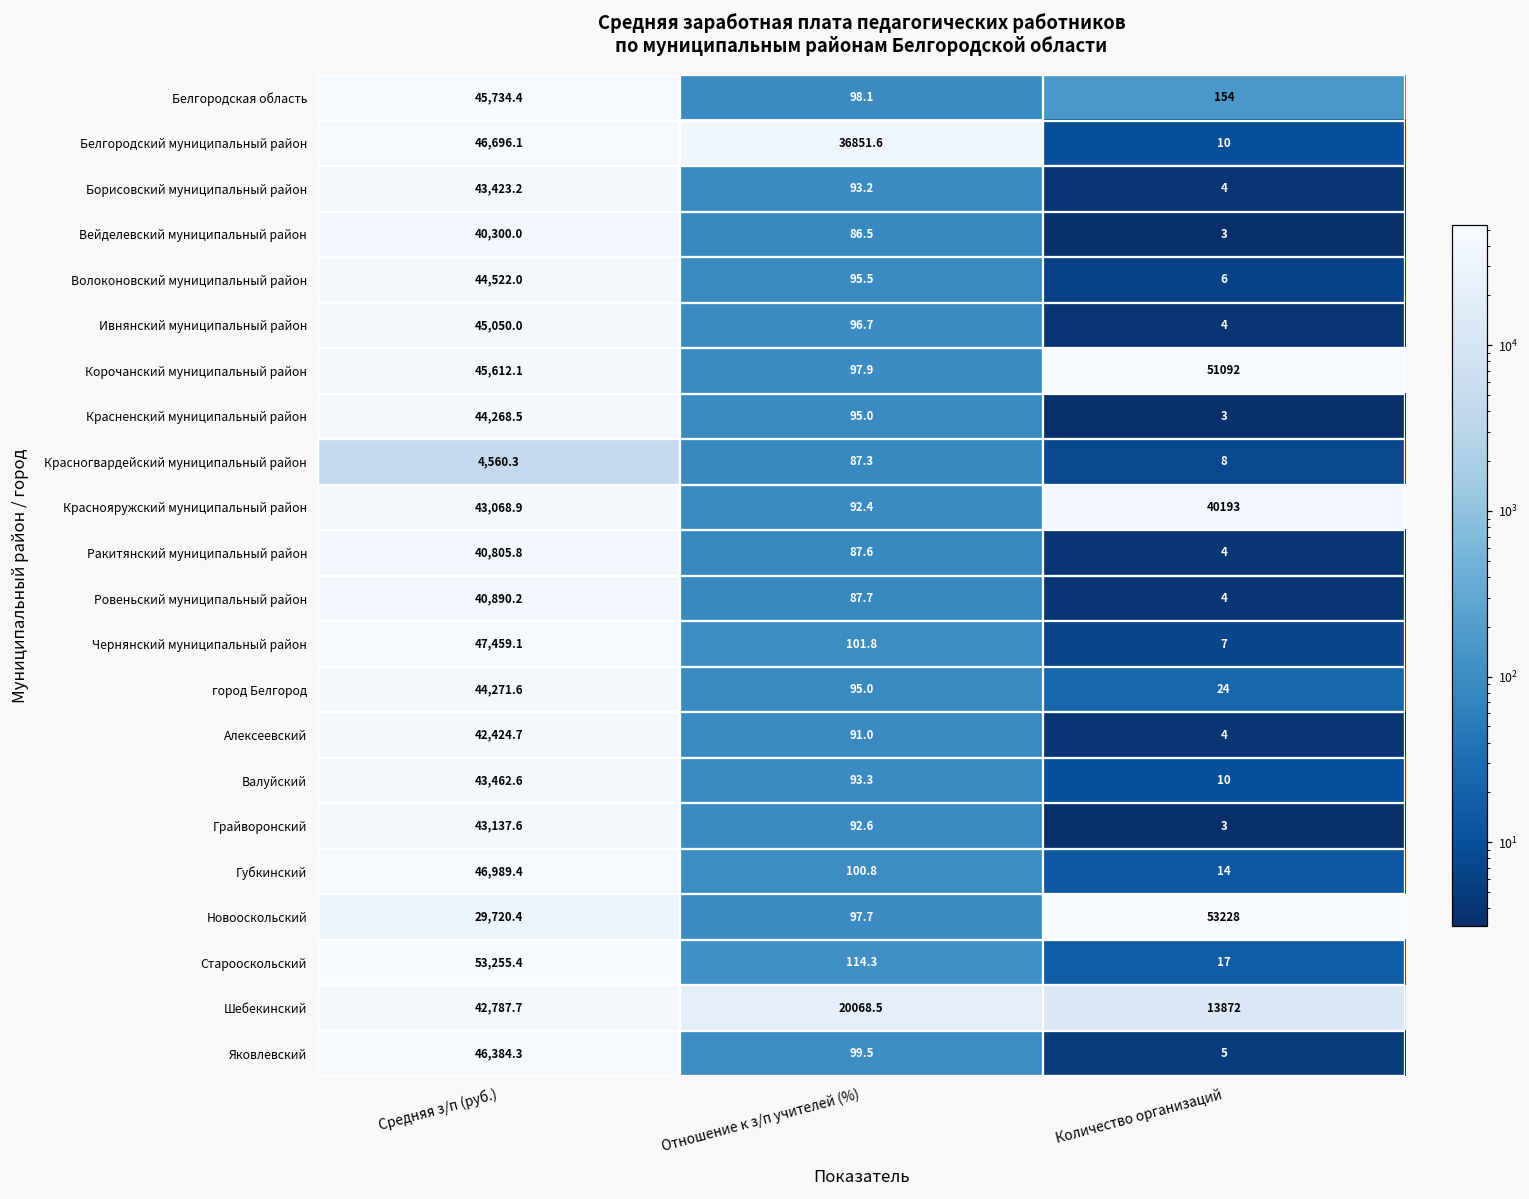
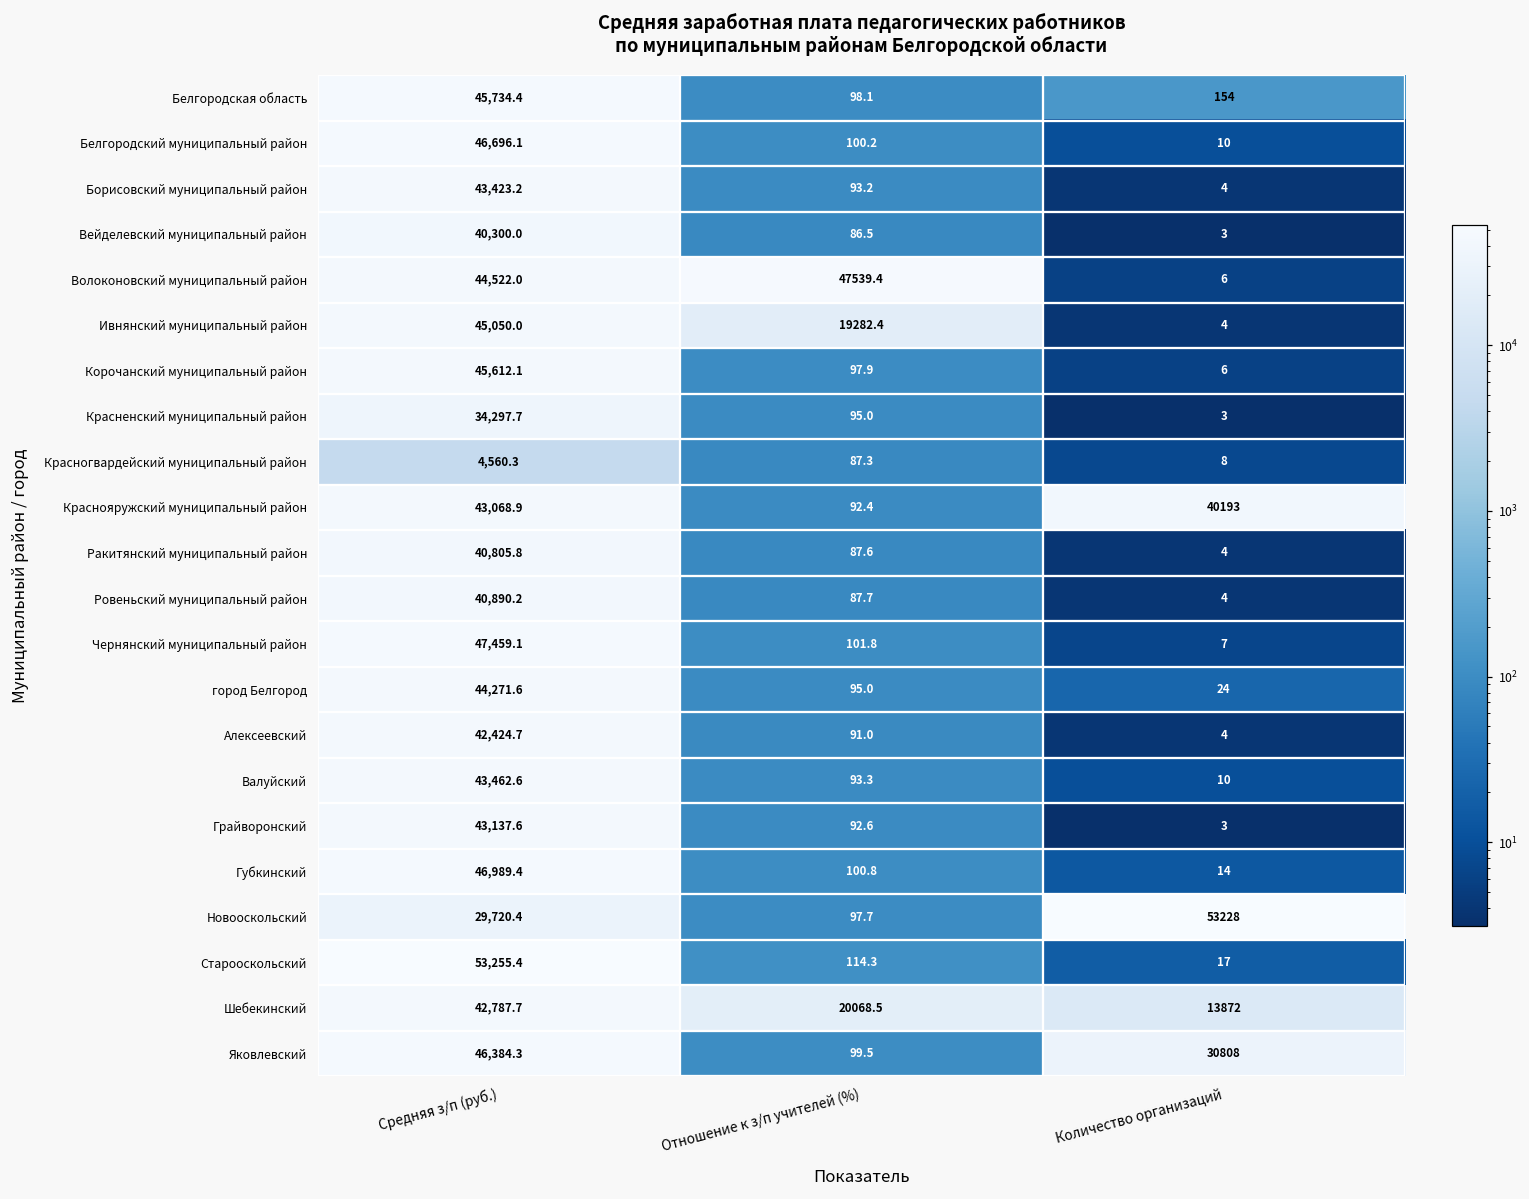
  {
    "Белгородская область": {
      "Средняя з/п (руб.)": "45,734.4",
      "Отношение к з/п учителей (%)": "98.1",
      "Количество организаций": "154"
    },
    "Белгородский муниципальный район": {
      "Средняя з/п (руб.)": "46,696.1",
-     "Отношение к з/п учителей (%)": "36851.6",
+     "Отношение к з/п учителей (%)": "100.2",
      "Количество организаций": "10"
    },
    "Борисовский муниципальный район": {
      "Средняя з/п (руб.)": "43,423.2",
      "Отношение к з/п учителей (%)": "93.2",
      "Количество организаций": "4"
    },
    "Вейделевский муниципальный район": {
      "Средняя з/п (руб.)": "40,300.0",
      "Отношение к з/п учителей (%)": "86.5",
      "Количество организаций": "3"
    },
    "Волоконовский муниципальный район": {
      "Средняя з/п (руб.)": "44,522.0",
-     "Отношение к з/п учителей (%)": "95.5",
+     "Отношение к з/п учителей (%)": "47539.4",
      "Количество организаций": "6"
    },
    "Ивнянский муниципальный район": {
      "Средняя з/п (руб.)": "45,050.0",
-     "Отношение к з/п учителей (%)": "96.7",
+     "Отношение к з/п учителей (%)": "19282.4",
      "Количество организаций": "4"
    },
    "Корочанский муниципальный район": {
      "Средняя з/п (руб.)": "45,612.1",
      "Отношение к з/п учителей (%)": "97.9",
-     "Количество организаций": "51092"
+     "Количество организаций": "6"
    },
    "Красненский муниципальный район": {
-     "Средняя з/п (руб.)": "44,268.5",
+     "Средняя з/п (руб.)": "34,297.7",
      "Отношение к з/п учителей (%)": "95.0",
      "Количество организаций": "3"
    },
    "Красногвардейский муниципальный район": {
      "Средняя з/п (руб.)": "4,560.3",
      "Отношение к з/п учителей (%)": "87.3",
      "Количество организаций": "8"
    },
    "Краснояружский муниципальный район": {
      "Средняя з/п (руб.)": "43,068.9",
      "Отношение к з/п учителей (%)": "92.4",
      "Количество организаций": "40193"
    },
    "Ракитянский муниципальный район": {
      "Средняя з/п (руб.)": "40,805.8",
      "Отношение к з/п учителей (%)": "87.6",
      "Количество организаций": "4"
    },
    "Ровеньский муниципальный район": {
      "Средняя з/п (руб.)": "40,890.2",
      "Отношение к з/п учителей (%)": "87.7",
      "Количество организаций": "4"
    },
    "Чернянский муниципальный район": {
      "Средняя з/п (руб.)": "47,459.1",
      "Отношение к з/п учителей (%)": "101.8",
      "Количество организаций": "7"
    },
    "город Белгород": {
      "Средняя з/п (руб.)": "44,271.6",
      "Отношение к з/п учителей (%)": "95.0",
      "Количество организаций": "24"
    },
    "Алексеевский": {
      "Средняя з/п (руб.)": "42,424.7",
      "Отношение к з/п учителей (%)": "91.0",
      "Количество организаций": "4"
    },
    "Валуйский": {
      "Средняя з/п (руб.)": "43,462.6",
      "Отношение к з/п учителей (%)": "93.3",
      "Количество организаций": "10"
    },
    "Грайворонский": {
      "Средняя з/п (руб.)": "43,137.6",
      "Отношение к з/п учителей (%)": "92.6",
      "Количество организаций": "3"
    },
    "Губкинский": {
      "Средняя з/п (руб.)": "46,989.4",
      "Отношение к з/п учителей (%)": "100.8",
      "Количество организаций": "14"
    },
    "Новооскольский": {
      "Средняя з/п (руб.)": "29,720.4",
      "Отношение к з/п учителей (%)": "97.7",
      "Количество организаций": "53228"
    },
    "Старооскольский": {
      "Средняя з/п (руб.)": "53,255.4",
      "Отношение к з/п учителей (%)": "114.3",
      "Количество организаций": "17"
    },
    "Шебекинский": {
      "Средняя з/п (руб.)": "42,787.7",
      "Отношение к з/п учителей (%)": "20068.5",
      "Количество организаций": "13872"
    },
    "Яковлевский": {
      "Средняя з/п (руб.)": "46,384.3",
      "Отношение к з/п учителей (%)": "99.5",
-     "Количество организаций": "5"
+     "Количество организаций": "30808"
    }
  }
